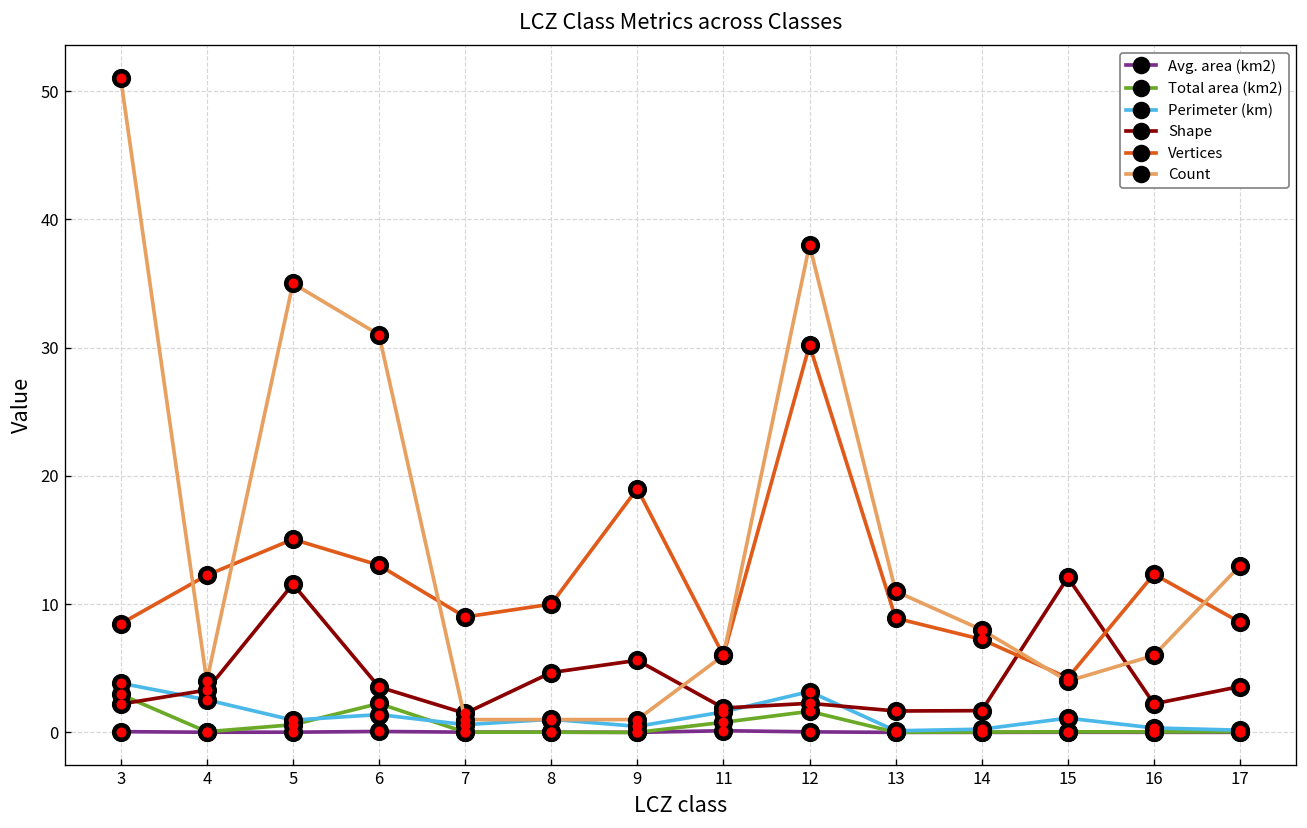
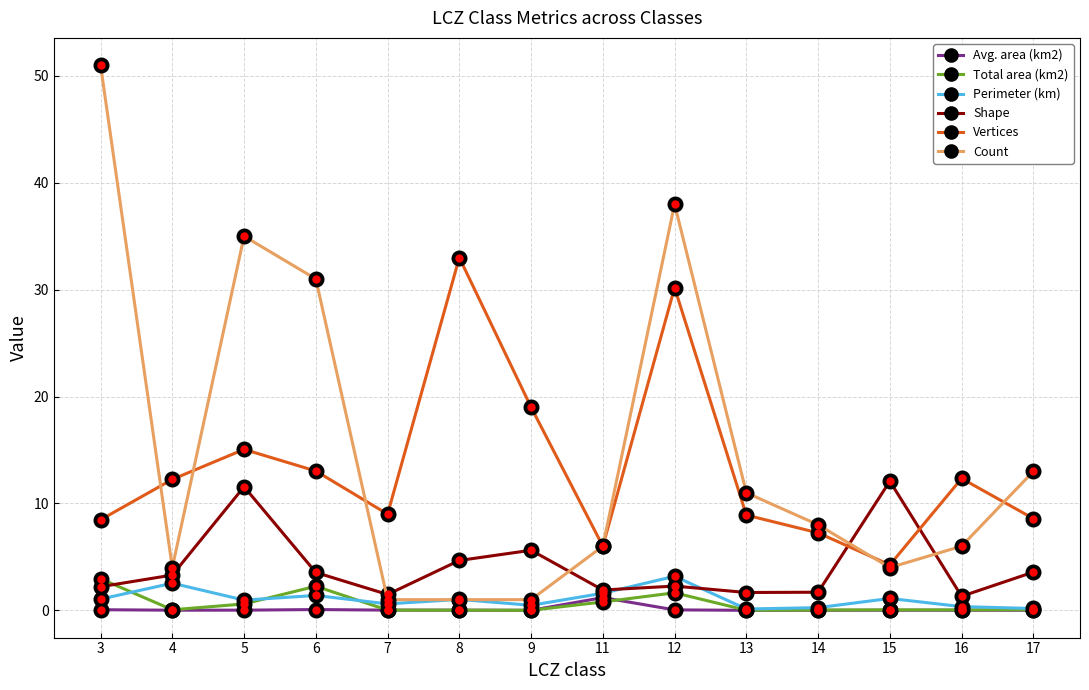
  {
    "Avg. area (km2)": {
      "3": 0.1,
      "5": 0.0,
      "6": 0.1,
-     "11": 0.1,
+     "11": 1.2,
      "12": 0.0
    },
    "Total area (km2)": {
      "3": 3.0,
      "5": 0.6,
      "6": 2.3,
      "11": 0.8,
      "12": 1.6
    },
    "Perimeter (km)": {
-     "3": 3.8,
+     "3": 1.0,
      "4": 2.5,
      "5": 1.0,
      "6": 1.4,
      "7": 0.6,
      "9": 0.5,
      "11": 1.6,
      "12": 3.2,
      "15": 1.1,
      "16": 0.3
    },
    "Shape": {
      "3": 2.2,
      "4": 3.3,
      "5": 11.6,
      "6": 3.5,
      "7": 1.5,
      "8": 4.7,
      "9": 5.6,
      "11": 1.9,
      "12": 2.3,
      "13": 1.7,
      "14": 1.7,
      "15": 12.1,
-     "16": 2.2,
+     "16": 1.3,
      "17": 3.6
    },
    "Vertices": {
      "3": 8.5,
      "4": 12.3,
      "5": 15,
      "6": 13,
      "7": 9,
-     "8": 10,
+     "8": 33,
      "9": 19,
      "12": 30,
      "13": 9,
      "14": 7.3,
      "15": 4.3,
      "16": 12.3,
      "17": 8.6
    },
    "Count": {
      "3": 51.0,
      "4": 4.0,
      "5": 35.0,
      "6": 31.0,
      "7": 1.0,
      "9": 1.0,
      "12": 38.0,
      "13": 11.0,
      "14": 8.0,
      "15": 4.0,
      "16": 6.0,
      "17": 13.0
    }
  }
